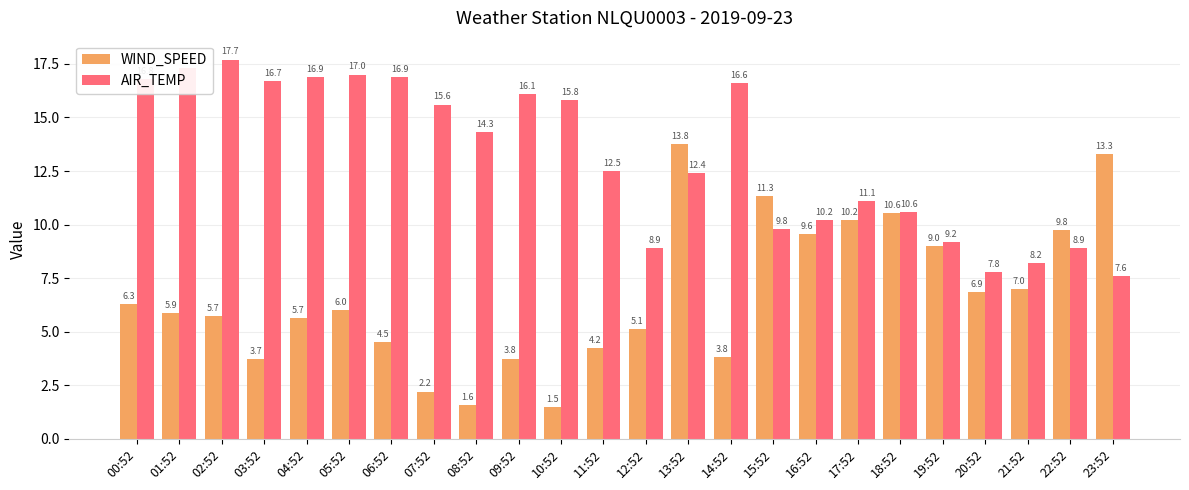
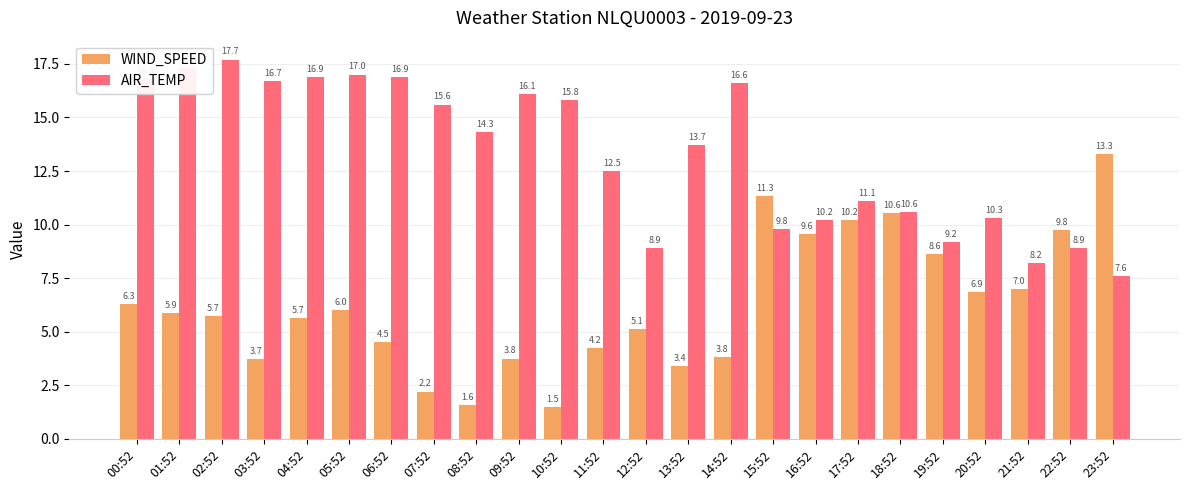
  {
    "WIND_SPEED": {
      "00:52": 6.3,
      "01:52": 5.9,
      "02:52": 5.7,
      "03:52": 3.7,
      "04:52": 5.7,
      "05:52": 6.0,
      "06:52": 4.5,
      "07:52": 2.2,
      "08:52": 1.6,
      "09:52": 3.8,
      "10:52": 1.5,
      "11:52": 4.2,
      "12:52": 5.1,
-     "13:52": 13.8,
+     "13:52": 3.4,
      "14:52": 3.8,
      "15:52": 11.3,
      "16:52": 9.6,
      "17:52": 10.2,
      "18:52": 10.6,
-     "19:52": 9.0,
+     "19:52": 8.6,
      "20:52": 6.9,
      "21:52": 7.0,
      "22:52": 9.8,
      "23:52": 13.3
    },
    "AIR_TEMP": {
      "02:52": 17.7,
      "03:52": 16.7,
      "04:52": 16.9,
      "05:52": 17.0,
      "06:52": 16.9,
      "07:52": 15.6,
      "08:52": 14.3,
      "09:52": 16.1,
      "10:52": 15.8,
      "11:52": 12.5,
      "12:52": 8.9,
-     "13:52": 12.4,
+     "13:52": 13.7,
      "14:52": 16.6,
      "15:52": 9.8,
      "16:52": 10.2,
      "17:52": 11.1,
      "18:52": 10.6,
      "19:52": 9.2,
-     "20:52": 7.8,
+     "20:52": 10.3,
      "21:52": 8.2,
      "22:52": 8.9,
      "23:52": 7.6
    }
  }
